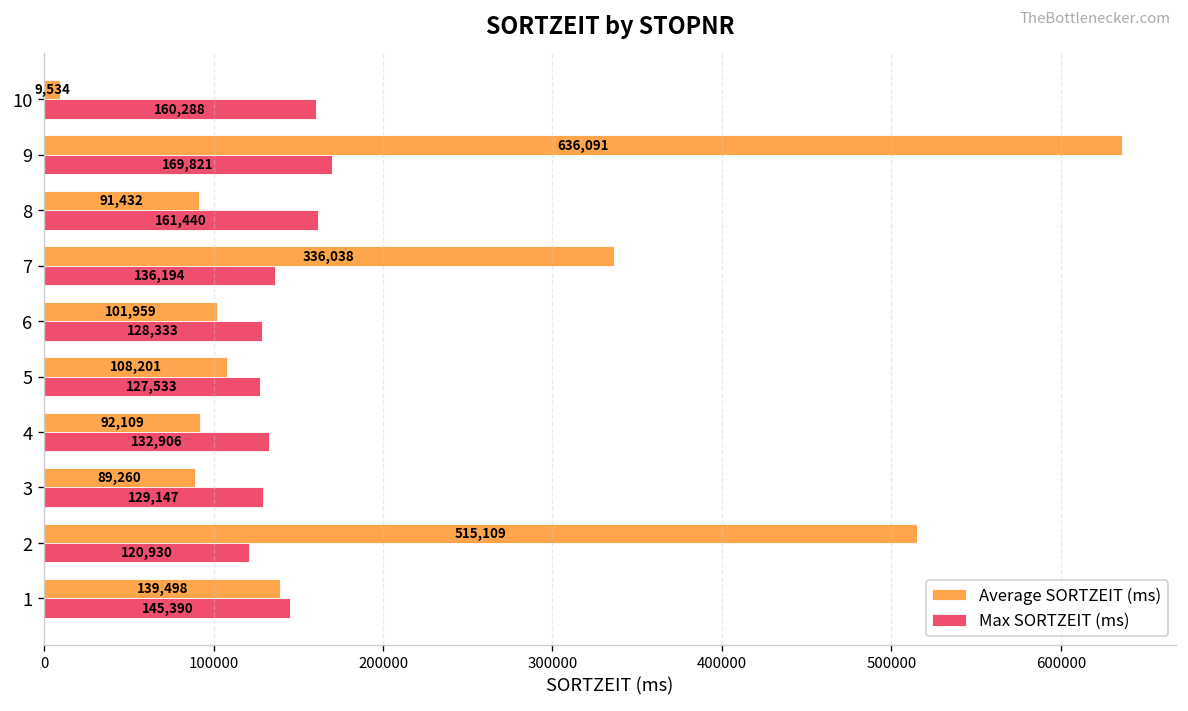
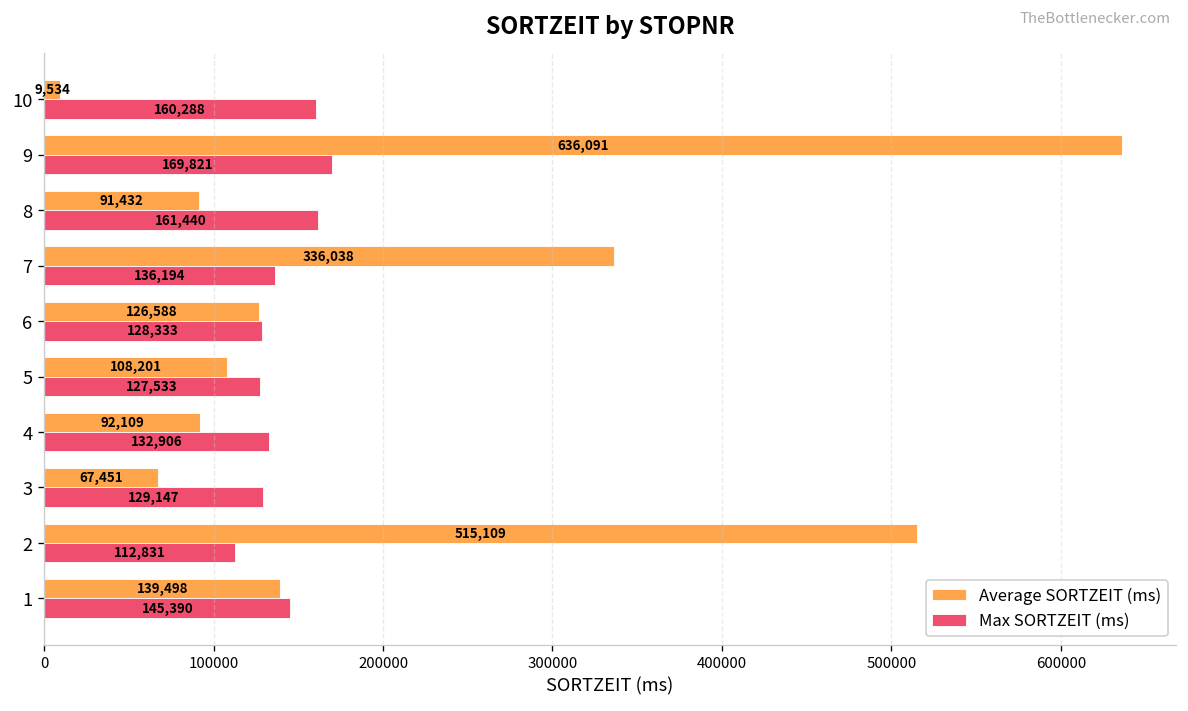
  {
    "Average SORTZEIT (ms)": {
      "10": "9,534",
      "9": "636,091",
      "8": "91,432",
      "7": "336,038",
-     "6": "101,959",
+     "6": "126,588",
      "5": "108,201",
      "4": "92,109",
-     "3": "89,260",
+     "3": "67,451",
      "2": "515,109",
      "1": "139,498"
    },
    "Max SORTZEIT (ms)": {
      "10": "160,288",
      "9": "169,821",
      "8": "161,440",
      "7": "136,194",
      "6": "128,333",
      "5": "127,533",
      "4": "132,906",
      "3": "129,147",
-     "2": "120,930",
+     "2": "112,831",
      "1": "145,390"
    }
  }
